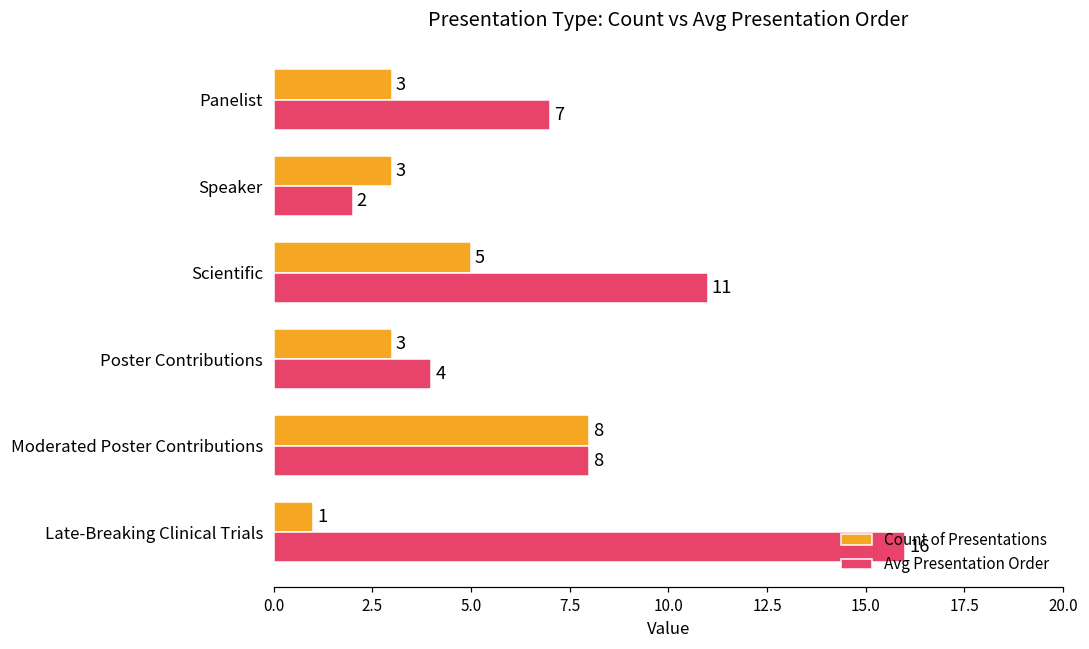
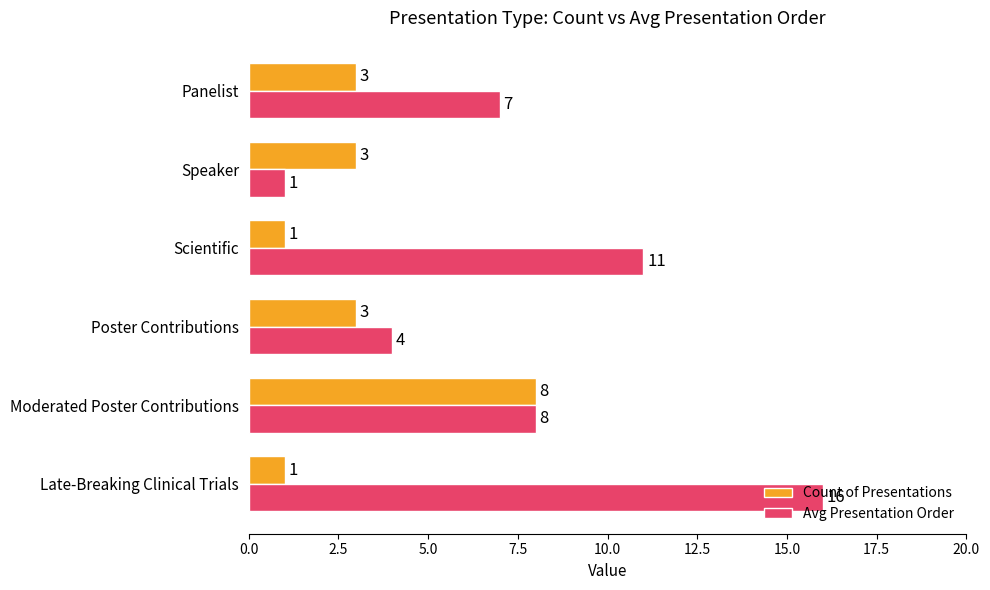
  {
    "Count of Presentations": {
      "Panelist": 3,
      "Speaker": 3,
-     "Scientific": 5,
+     "Scientific": 1,
      "Poster Contributions": 3,
      "Moderated Poster Contributions": 8,
      "Late-Breaking Clinical Trials": 1
    },
    "Avg Presentation Order": {
      "Panelist": 7,
-     "Speaker": 2,
+     "Speaker": 1,
      "Scientific": 11,
      "Poster Contributions": 4,
      "Moderated Poster Contributions": 8,
      "Late-Breaking Clinical Trials": 16
    }
  }
